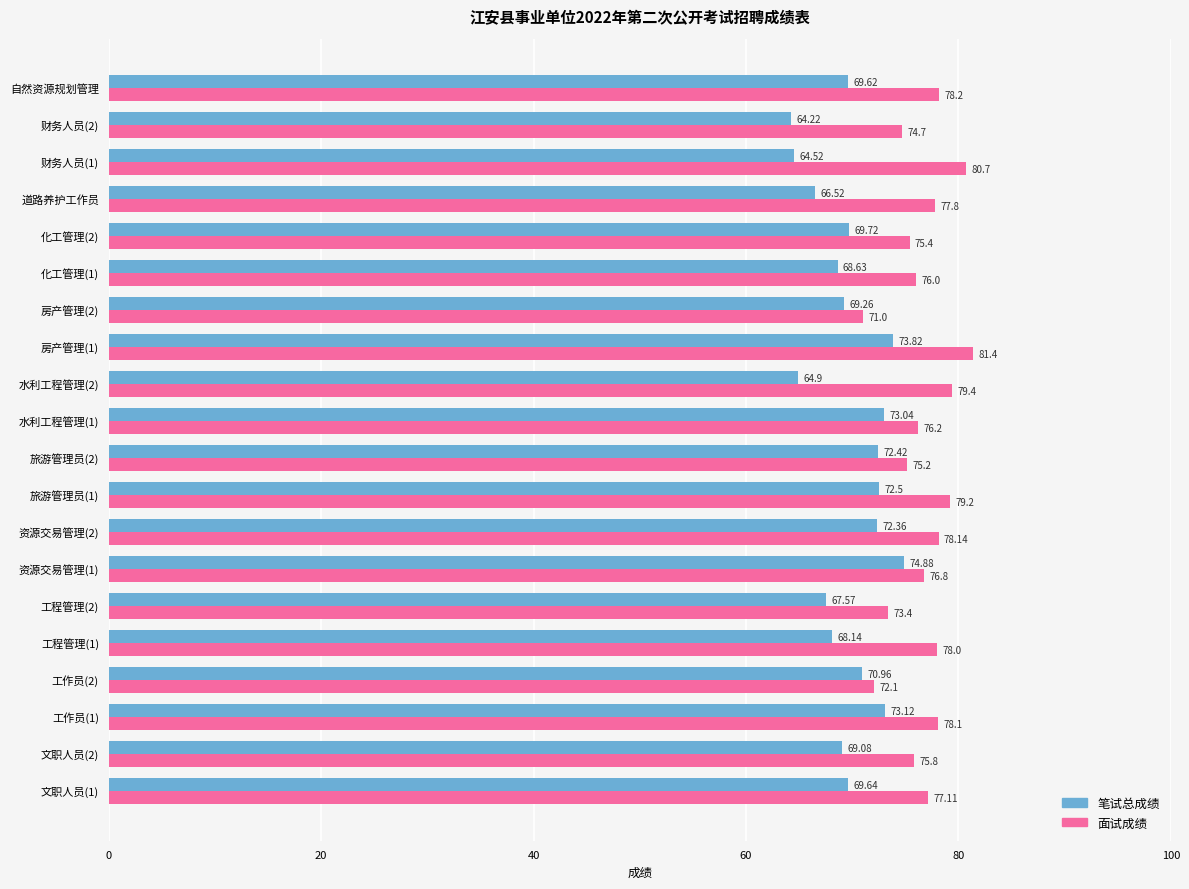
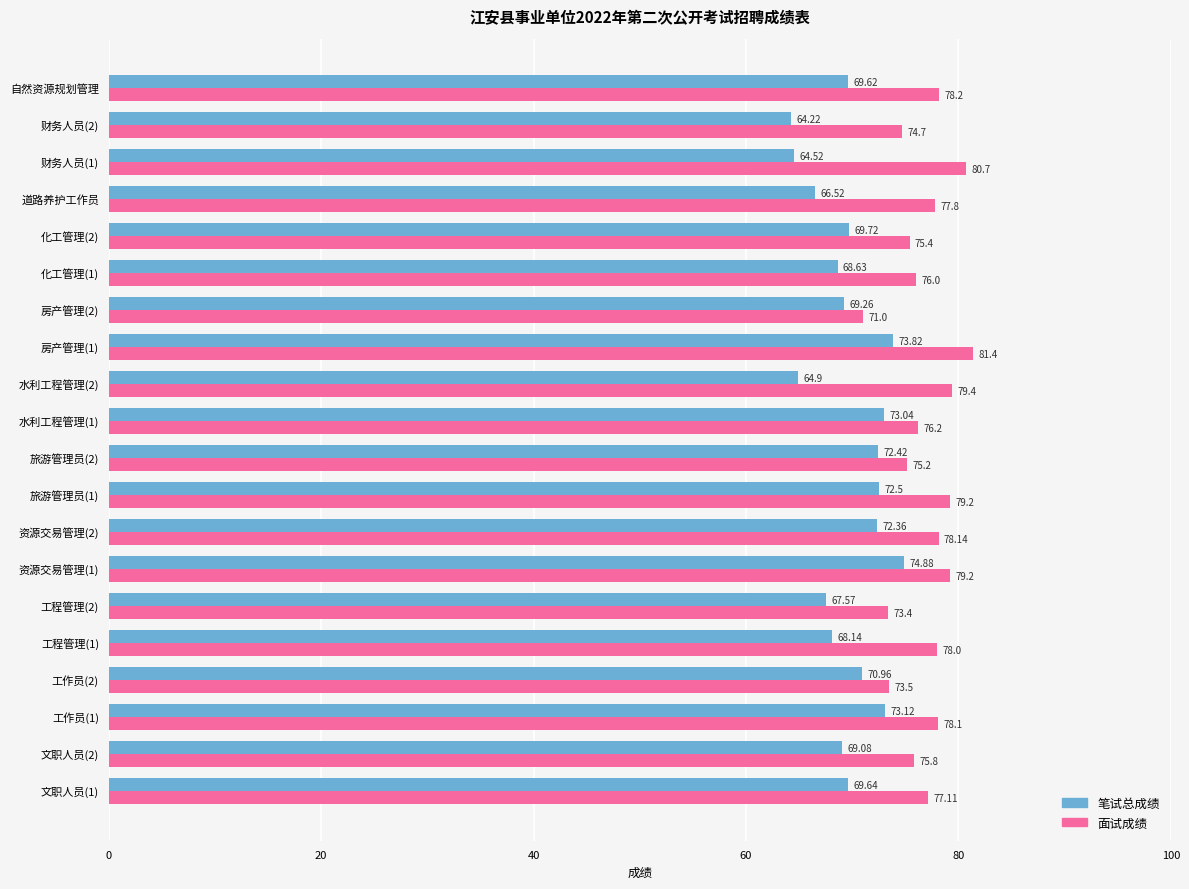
  {
    "笔试总成绩": {
      "自然资源规划管理": 69.62,
      "财务人员(2)": 64.22,
      "财务人员(1)": 64.52,
      "道路养护工作员": 66.52,
      "化工管理(2)": 69.72,
      "化工管理(1)": 68.63,
      "房产管理(2)": 69.26,
      "房产管理(1)": 73.82,
      "水利工程管理(2)": 64.9,
      "水利工程管理(1)": 73.04,
      "旅游管理员(2)": 72.42,
      "旅游管理员(1)": 72.5,
      "资源交易管理(2)": 72.36,
      "资源交易管理(1)": 74.88,
      "工程管理(2)": 67.57,
      "工程管理(1)": 68.14,
      "工作员(2)": 70.96,
      "工作员(1)": 73.12,
      "文职人员(2)": 69.08,
      "文职人员(1)": 69.64
    },
    "面试成绩": {
      "自然资源规划管理": 78.2,
      "财务人员(2)": 74.7,
      "财务人员(1)": 80.7,
      "道路养护工作员": 77.8,
      "化工管理(2)": 75.4,
      "化工管理(1)": 76.0,
      "房产管理(2)": 71.0,
      "房产管理(1)": 81.4,
      "水利工程管理(2)": 79.4,
      "水利工程管理(1)": 76.2,
      "旅游管理员(2)": 75.2,
      "旅游管理员(1)": 79.2,
      "资源交易管理(2)": 78.14,
-     "资源交易管理(1)": 76.8,
+     "资源交易管理(1)": 79.2,
      "工程管理(2)": 73.4,
      "工程管理(1)": 78.0,
-     "工作员(2)": 72.1,
+     "工作员(2)": 73.5,
      "工作员(1)": 78.1,
      "文职人员(2)": 75.8,
      "文职人员(1)": 77.11
    }
  }
